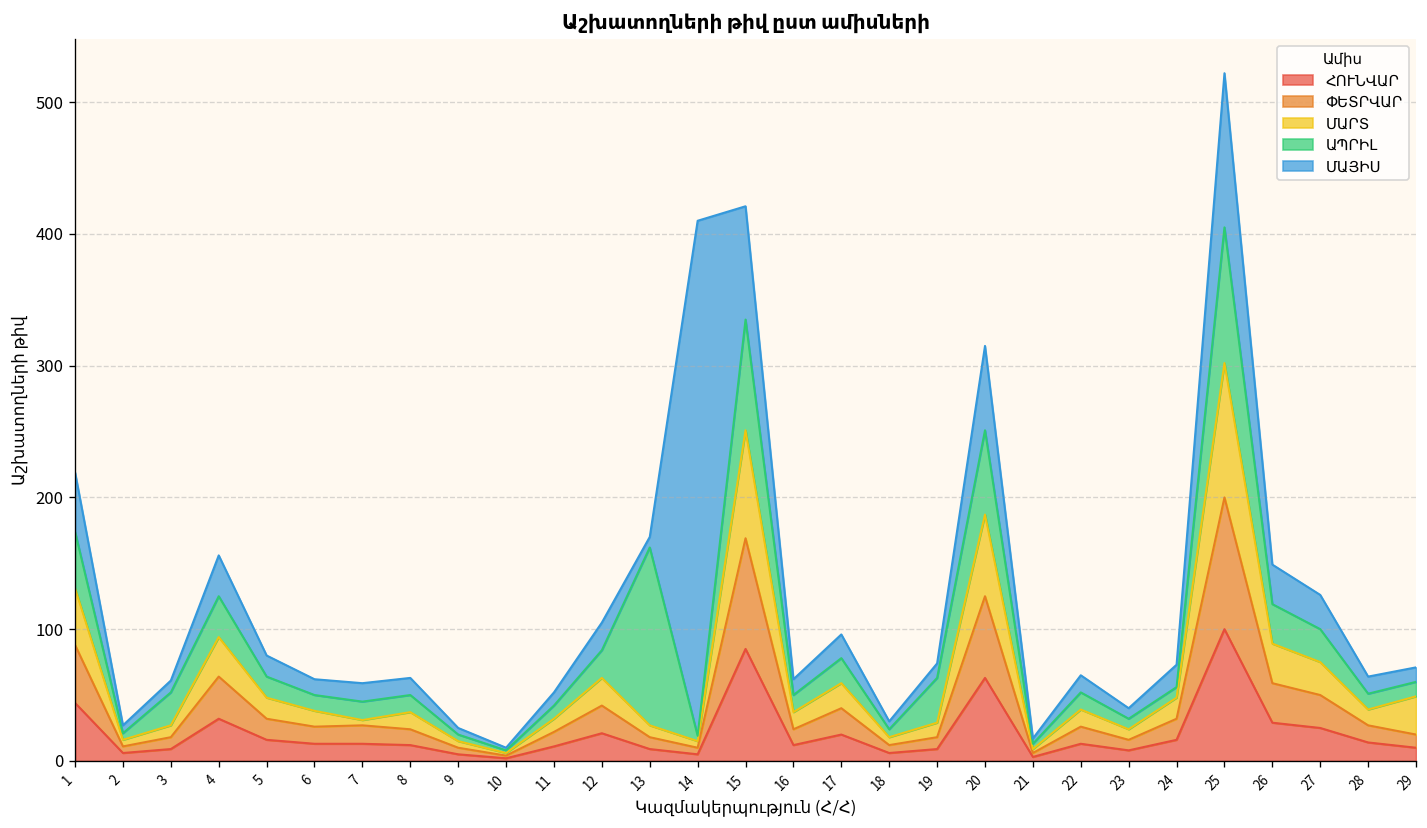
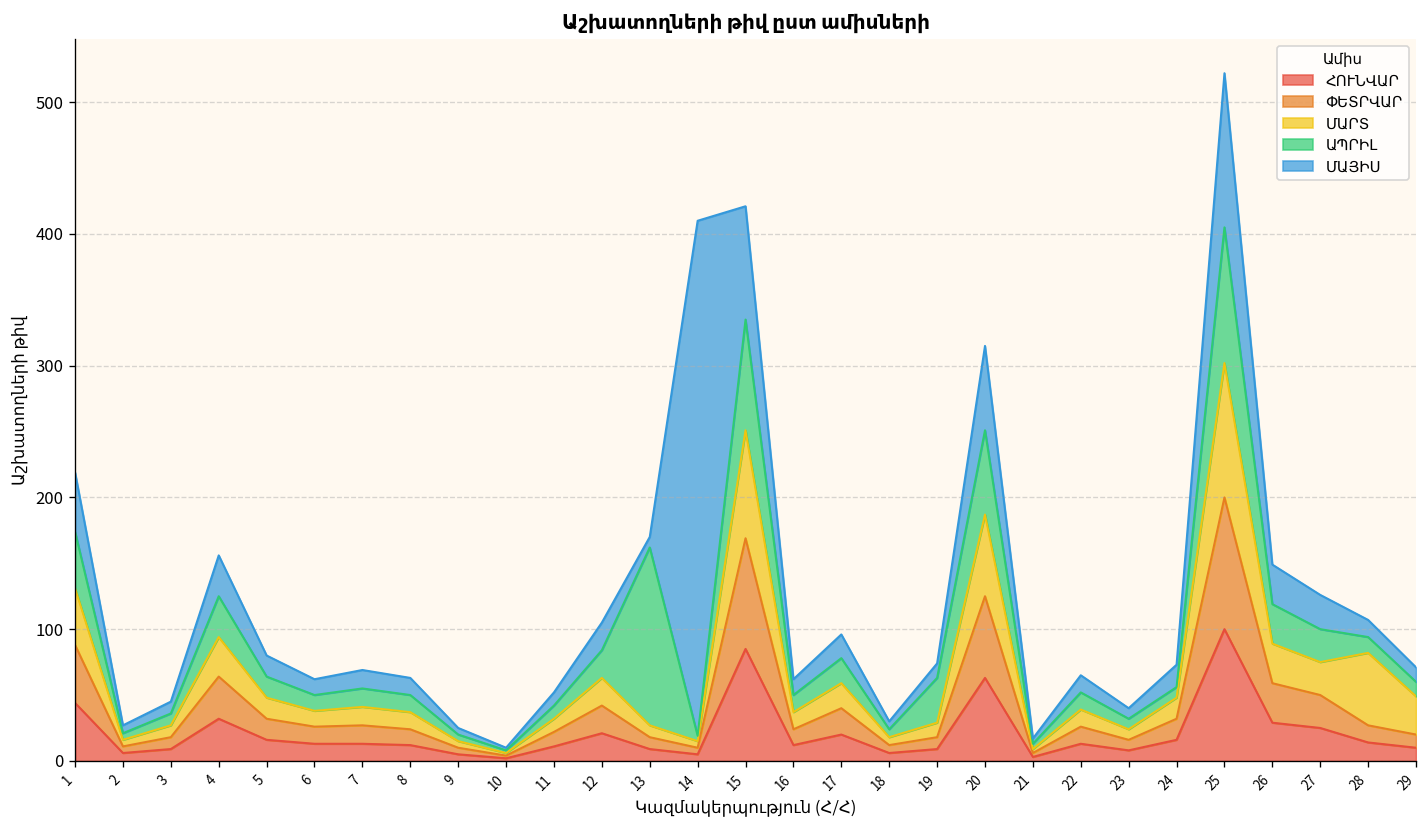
  {
    "ՄԱՐՏ": {
      "1": 43,
      "2": 5,
      "3": 9,
      "4": 30,
      "5": 16,
      "6": 12,
-     "7": 4,
+     "7": 14,
      "8": 13,
      "9": 5,
      "11": 10,
      "12": 21,
      "13": 9,
      "14": 5,
      "15": 82,
      "16": 13,
      "17": 19,
      "18": 6,
      "19": 11,
      "20": 62,
      "21": 3,
      "22": 13,
      "23": 8,
      "24": 16,
      "25": 102,
      "26": 30,
      "27": 25,
-     "28": 12,
+     "28": 55,
      "29": 29
    },
    "ԱՊՐԻԼ": {
      "1": 43,
      "2": 5,
-     "3": 25,
+     "3": 9,
      "4": 31,
      "5": 16,
      "6": 12,
      "7": 14,
      "8": 13,
      "9": 5,
      "11": 10,
      "12": 21,
      "13": 135,
      "14": 4,
      "15": 84,
      "16": 13,
      "17": 19,
      "18": 6,
      "19": 34,
      "20": 64,
      "21": 4,
      "22": 13,
      "23": 8,
      "24": 8,
      "25": 103,
      "26": 30,
      "27": 25,
      "28": 12,
      "29": 11
    },
    "ՄԱՅԻՍ": {
      "1": 45,
      "2": 6,
      "3": 9,
      "4": 31,
      "5": 16,
      "6": 12,
      "7": 14,
      "8": 13,
      "9": 5,
      "11": 10,
      "12": 21,
      "13": 8,
      "14": 391,
      "15": 86,
      "16": 12,
      "17": 18,
      "18": 6,
      "19": 11,
      "20": 64,
      "21": 4,
      "22": 13,
      "23": 8,
      "24": 17,
      "25": 117,
      "26": 30,
      "27": 26,
      "28": 13,
      "29": 11
    }
  }
